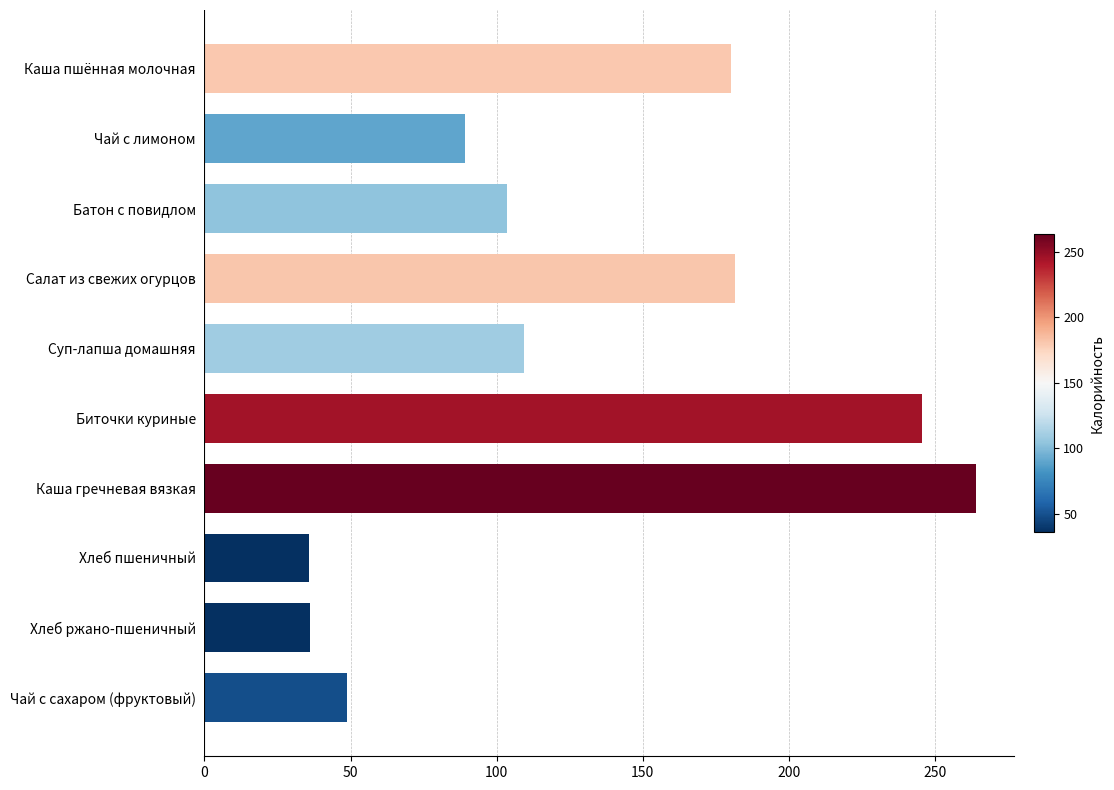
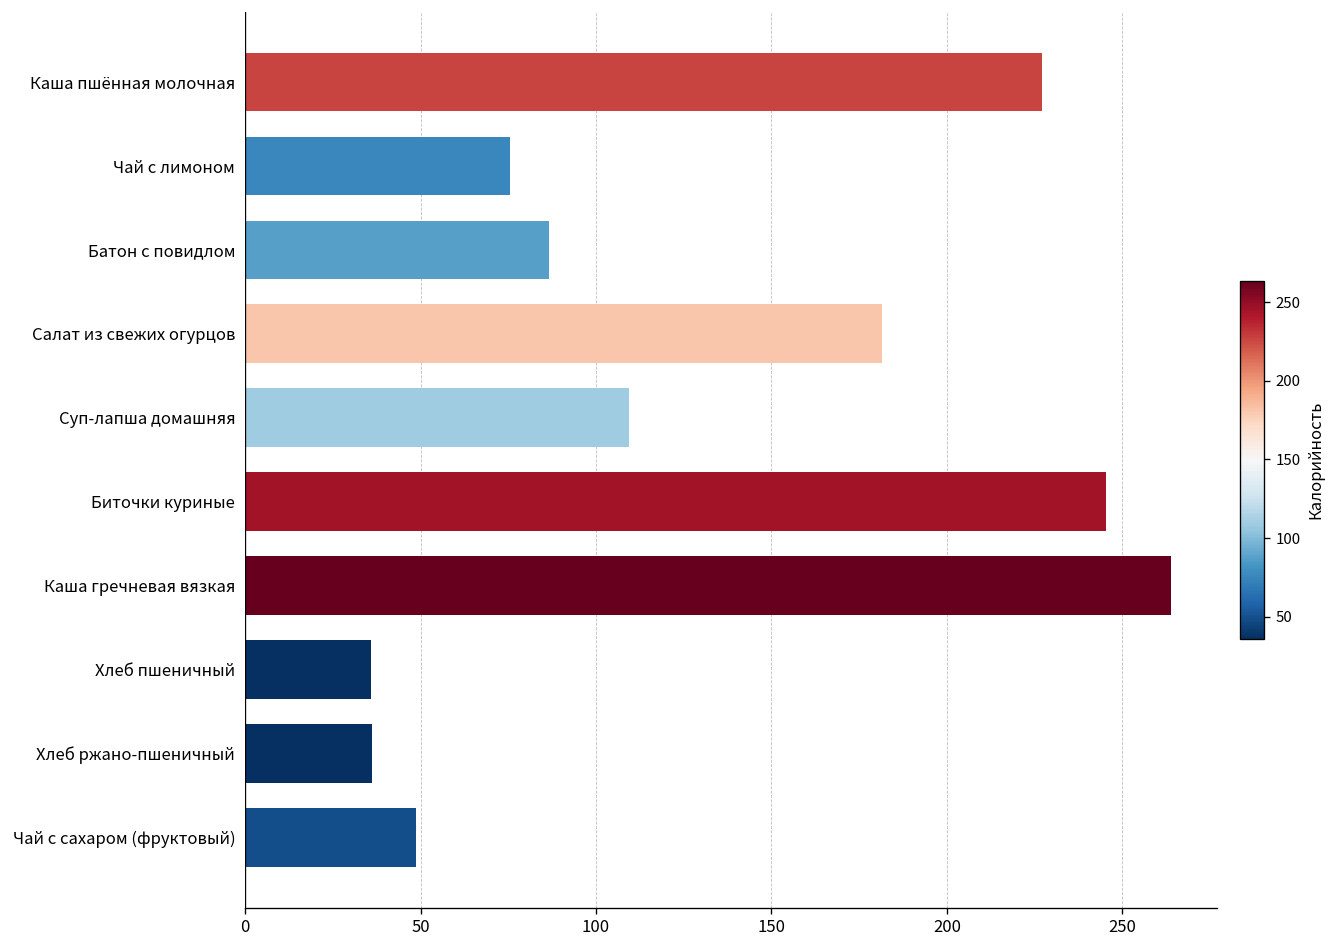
  {
-   "Каша пшённая молочная": 180,
-   "Чай с лимоном": 89,
-   "Батон с повидлом": 104,
+   "Каша пшённая молочная": 227,
+   "Чай с лимоном": 75,
+   "Батон с повидлом": 87,
    "Салат из свежих огурцов": 181,
    "Суп-лапша домашняя": 109,
    "Биточки куриные": 245,
    "Каша гречневая вязкая": 264,
    "Хлеб пшеничный": 36,
    "Хлеб ржано-пшеничный": 36,
    "Чай с сахаром (фруктовый)": 49
  }
